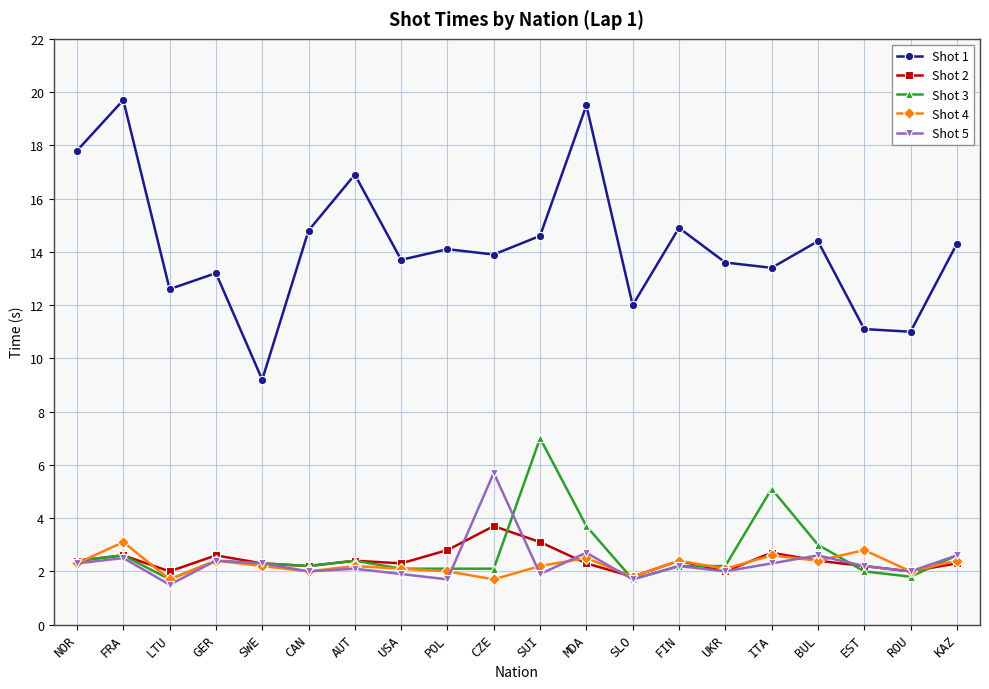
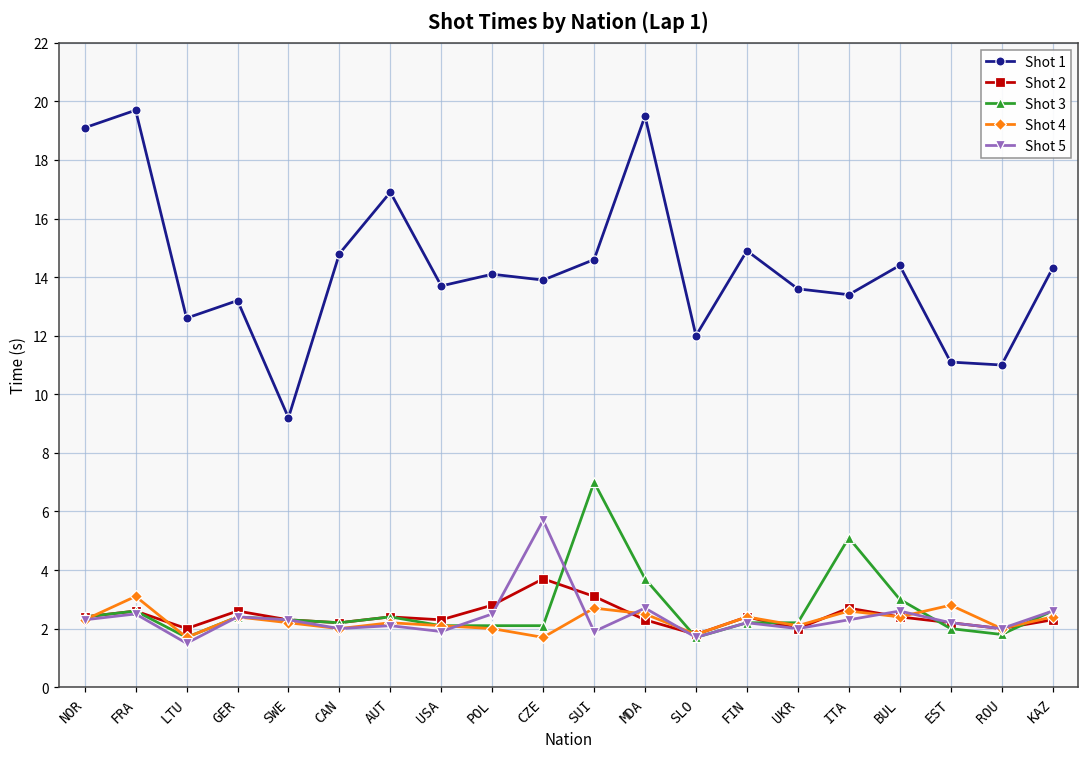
  {
    "Shot 1": {
-     "NOR": 17.8,
+     "NOR": 19.1,
      "FRA": 19.7,
      "LTU": 12.6,
      "GER": 13.2,
      "SWE": 9.2,
      "CAN": 14.8,
      "AUT": 16.9,
      "USA": 13.7,
      "POL": 14.1,
      "CZE": 13.9,
      "SUI": 14.6,
      "MDA": 19.5,
      "SLO": 12.0,
      "FIN": 14.9,
      "UKR": 13.6,
      "ITA": 13.4,
      "BUL": 14.4,
      "EST": 11.1,
      "ROU": 11.0,
      "KAZ": 14.3
    },
    "Shot 2": {
      "LTU": 2.0,
      "GER": 2.6,
      "USA": 2.3,
      "POL": 2.8,
      "CZE": 3.7,
      "SUI": 3.1,
      "MDA": 2.3,
      "ITA": 2.7,
      "KAZ": 2.3
    },
    "Shot 3": {
      "POL": 2.1,
      "CZE": 2.1,
      "SUI": 7.0,
      "MDA": 3.7,
      "UKR": 2.2,
      "ITA": 5.1,
      "BUL": 3.0,
      "EST": 2.0,
      "ROU": 1.8
    },
    "Shot 4": {
      "FRA": 3.1,
      "SWE": 2.2,
      "AUT": 2.2,
      "POL": 2.0,
      "CZE": 1.7,
-     "SUI": 2.2,
+     "SUI": 2.7,
      "MDA": 2.5,
      "UKR": 2.1,
      "ITA": 2.6,
      "EST": 2.8,
      "KAZ": 2.4
    },
    "Shot 5": {
      "FRA": 2.5,
      "LTU": 1.5,
      "AUT": 2.1,
      "USA": 1.9,
-     "POL": 1.7,
+     "POL": 2.5,
      "CZE": 5.7,
      "SUI": 1.9,
      "MDA": 2.7,
      "ITA": 2.3,
      "BUL": 2.6
    }
  }
